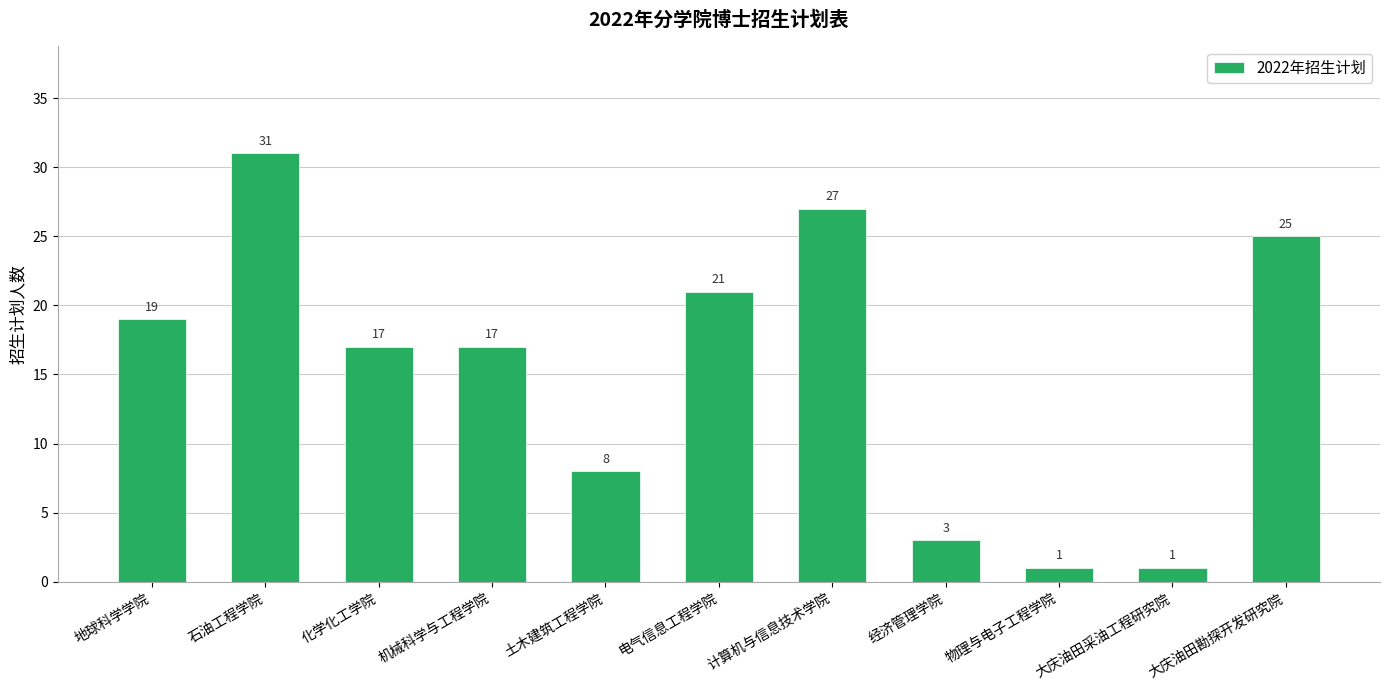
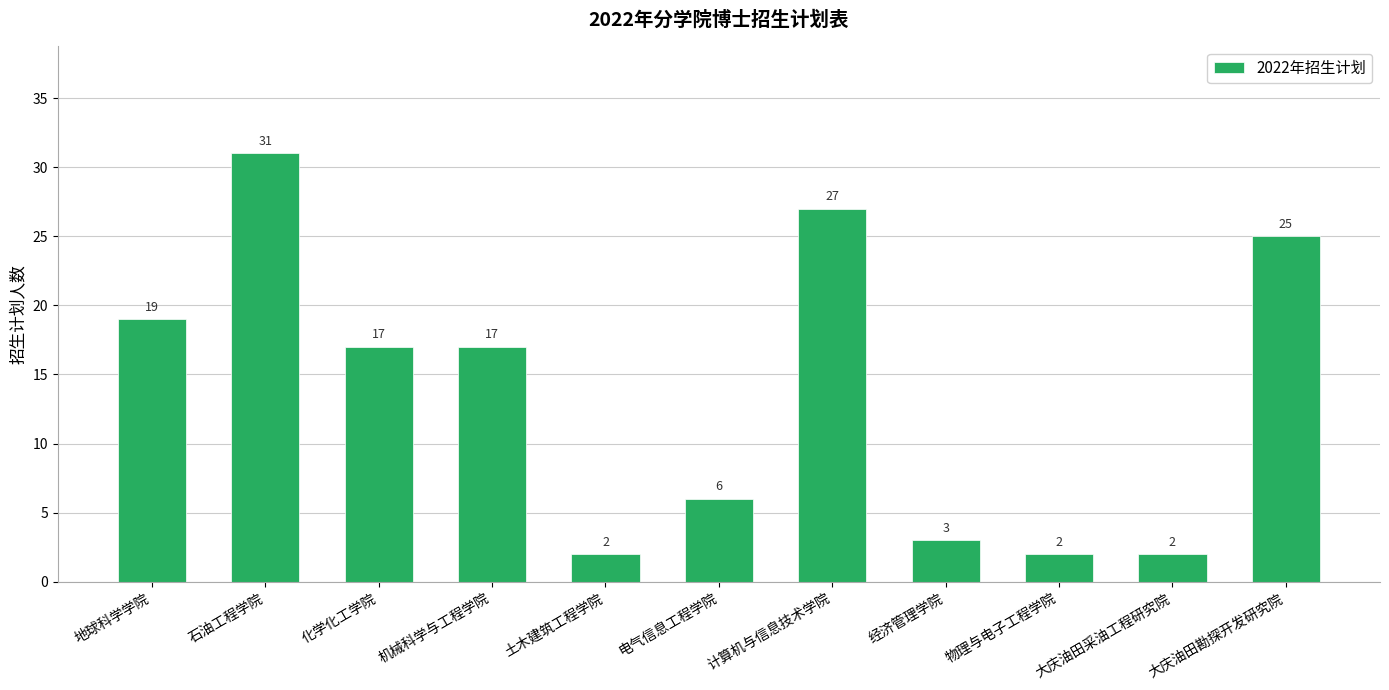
  {
    "地球科学学院": 19,
    "石油工程学院": 31,
    "化学化工学院": 17,
    "机械科学与工程学院": 17,
-   "土木建筑工程学院": 8,
-   "电气信息工程学院": 21,
+   "土木建筑工程学院": 2,
+   "电气信息工程学院": 6,
    "计算机与信息技术学院": 27,
    "经济管理学院": 3,
-   "物理与电子工程学院": 1,
-   "大庆油田采油工程研究院": 1,
+   "物理与电子工程学院": 2,
+   "大庆油田采油工程研究院": 2,
    "大庆油田勘探开发研究院": 25
  }
